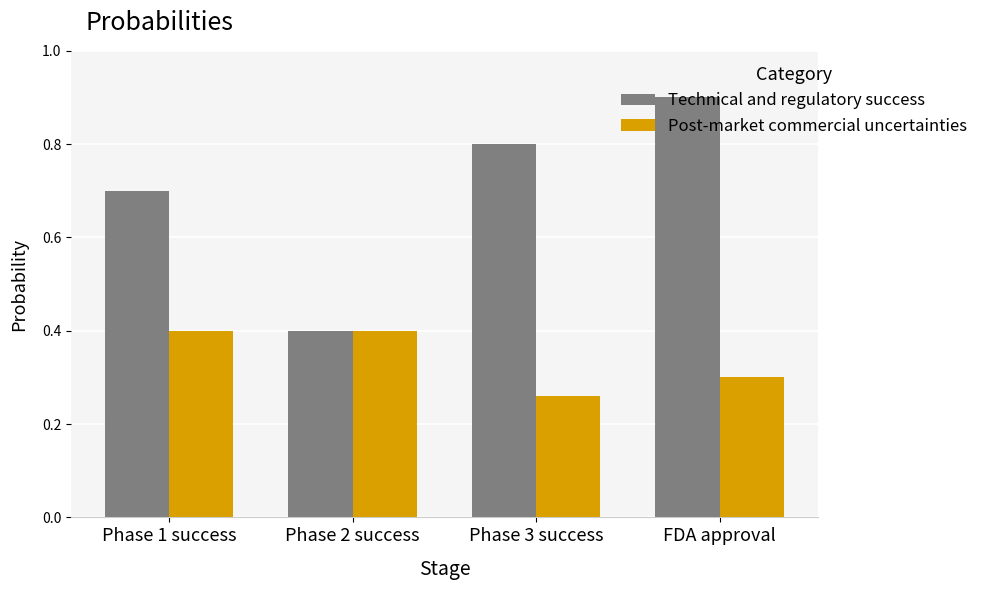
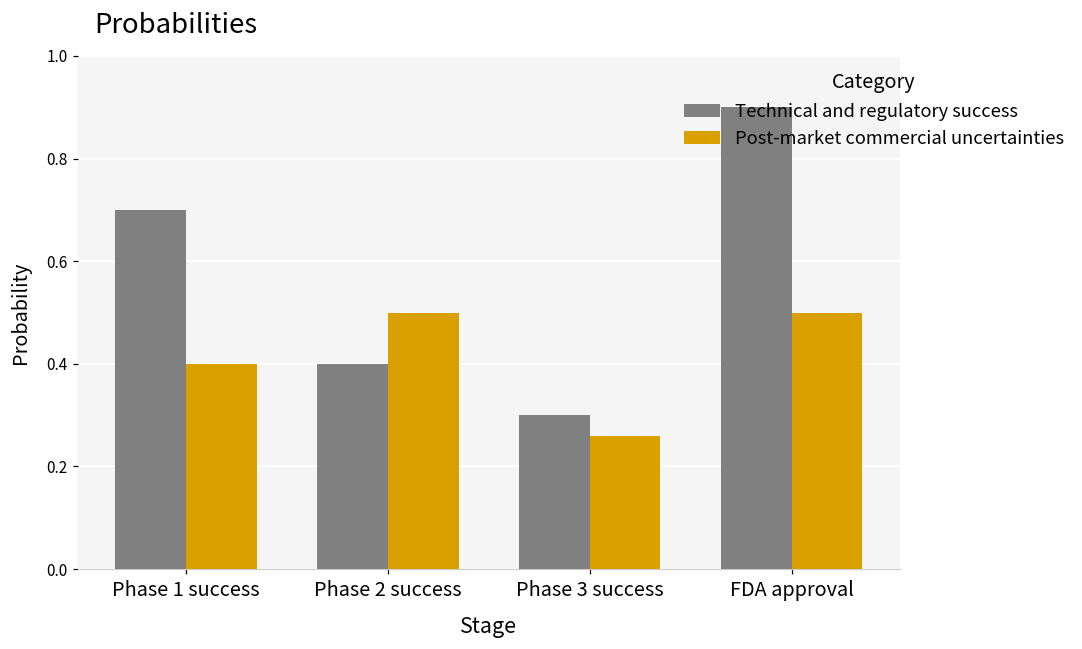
  {
    "Technical and regulatory success": {
      "Phase 1 success": 0.7,
      "Phase 2 success": 0.4,
-     "Phase 3 success": 0.8,
+     "Phase 3 success": 0.3,
      "FDA approval": 0.9
    },
    "Post-market commercial uncertainties": {
      "Phase 1 success": 0.4,
-     "Phase 2 success": 0.4,
+     "Phase 2 success": 0.5,
      "Phase 3 success": 0.26,
-     "FDA approval": 0.3
+     "FDA approval": 0.5
    }
  }
